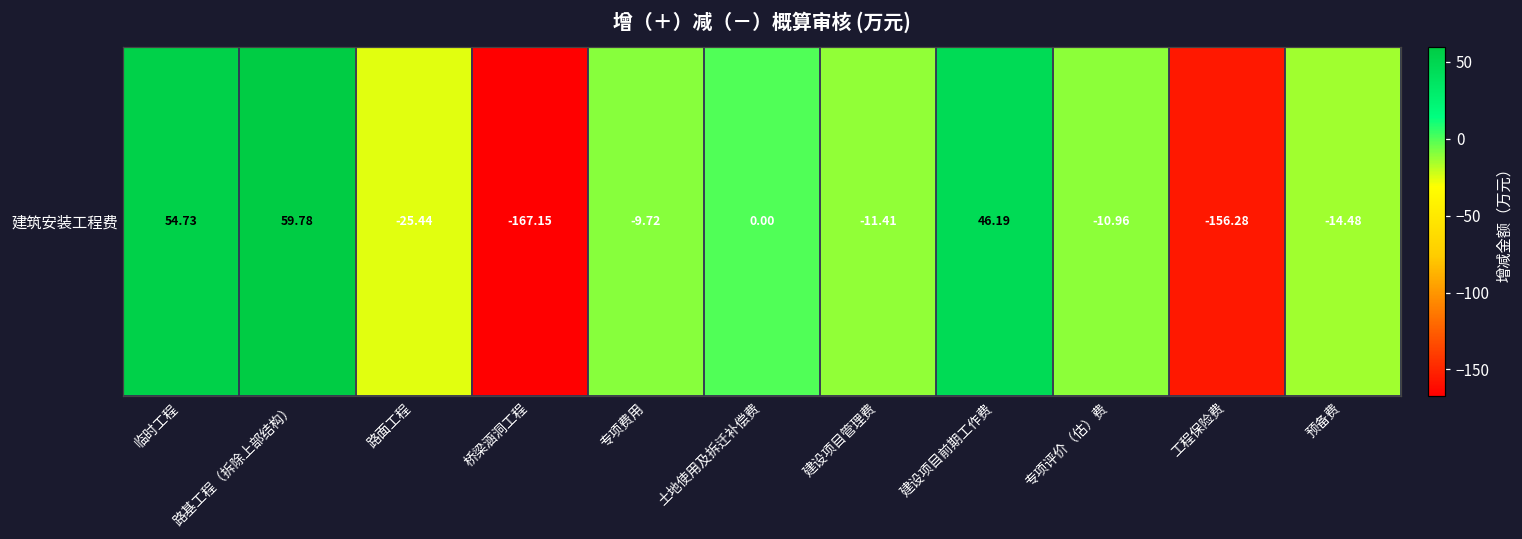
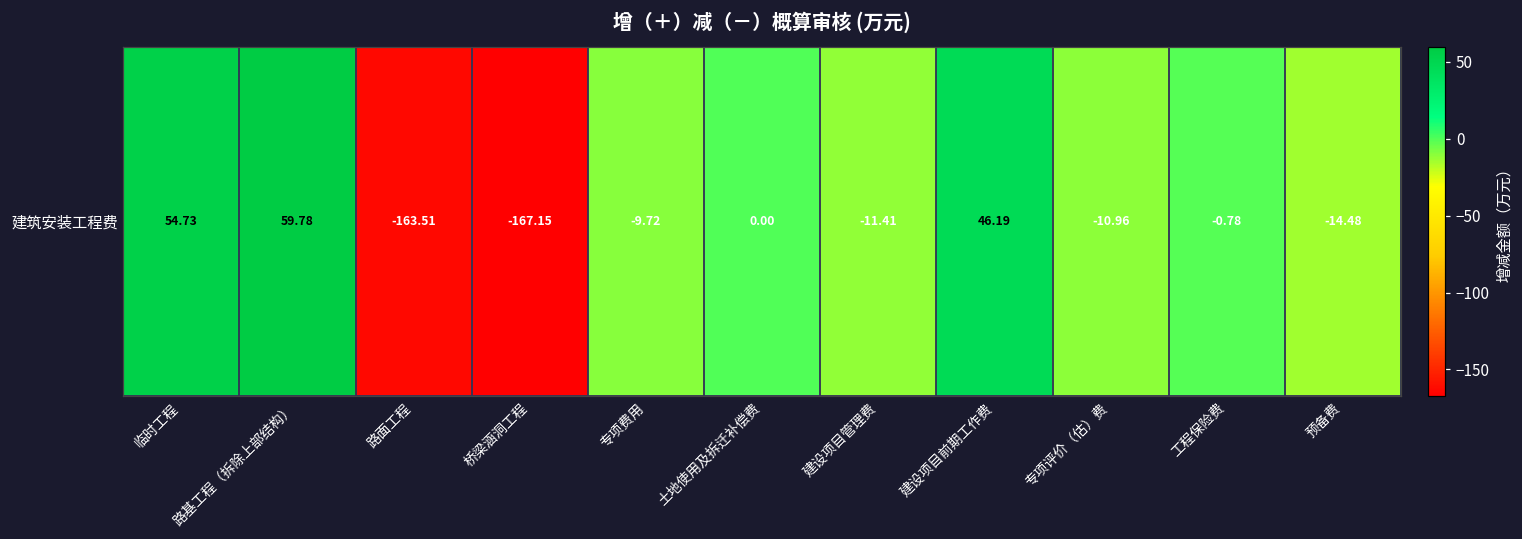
  {
    "建筑安装工程费": {
      "临时工程": 54.73,
      "路基工程（拆除上部结构）": 59.78,
-     "路面工程": -25.44,
+     "路面工程": -163.51,
      "桥梁涵洞工程": -167.15,
      "专项费用": -9.72,
      "土地使用及拆迁补偿费": 0.00,
      "建设项目管理费": -11.41,
      "建设项目前期工作费": 46.19,
      "专项评价（估）费": -10.96,
-     "工程保险费": -156.28,
+     "工程保险费": -0.78,
      "预备费": -14.48
    }
  }
